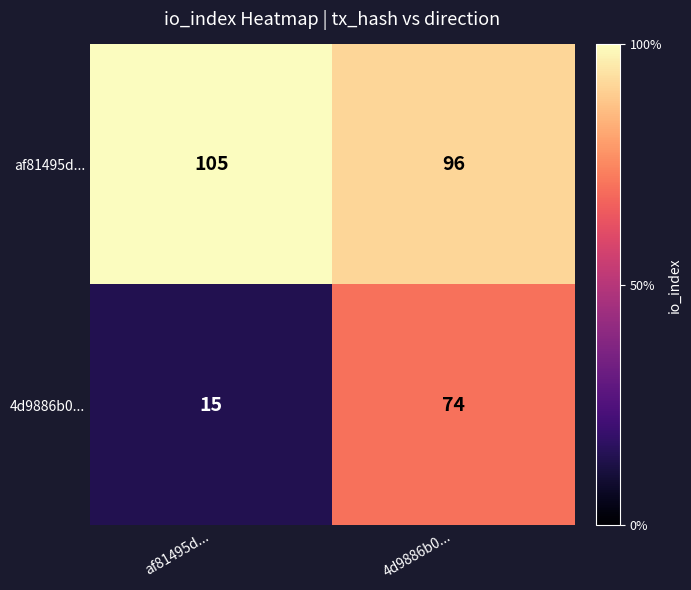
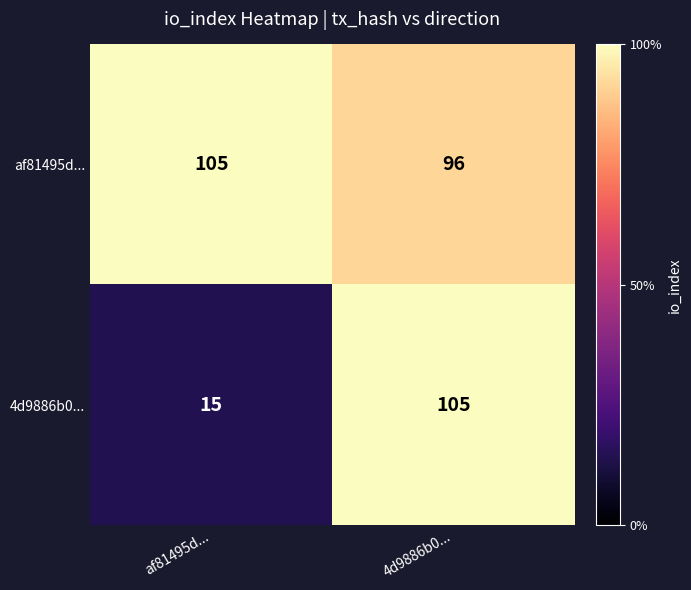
  {
    "af81495d...": {
      "af81495d...": 105,
      "4d9886b0...": 96
    },
    "4d9886b0...": {
      "af81495d...": 15,
-     "4d9886b0...": 74
+     "4d9886b0...": 105
    }
  }
